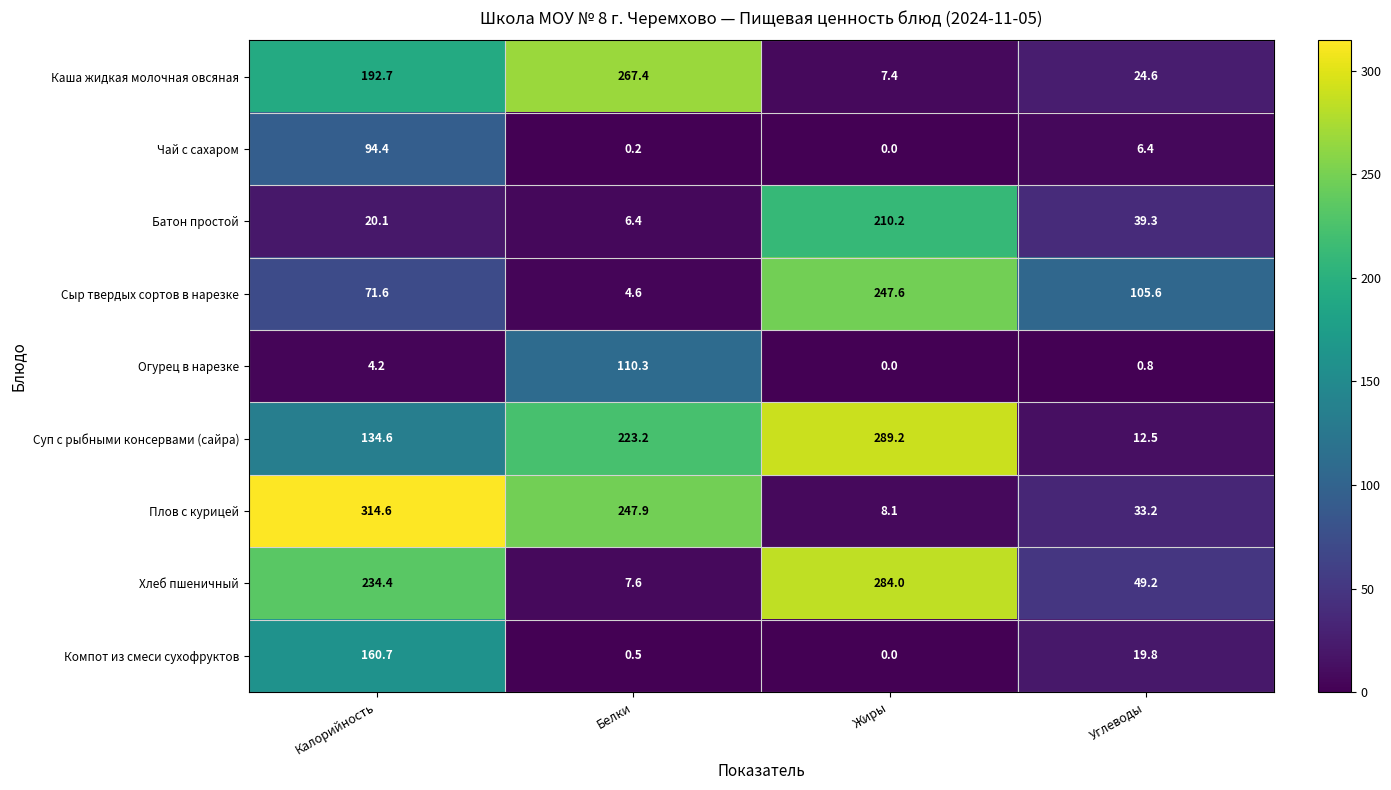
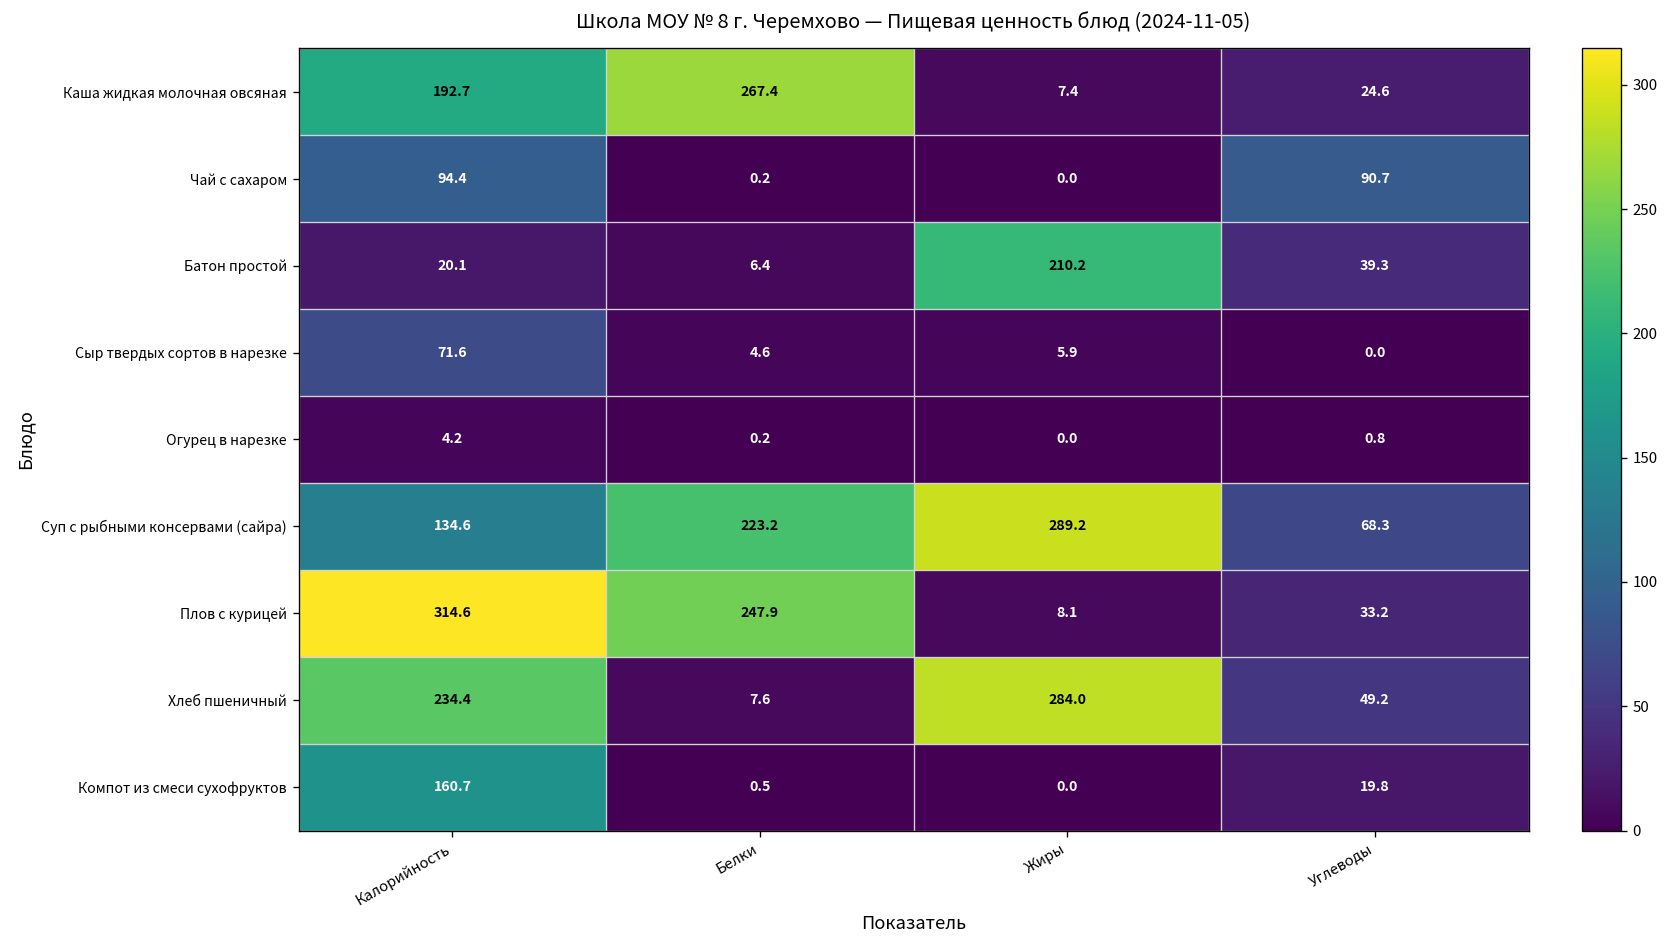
  {
    "Каша жидкая молочная овсяная": {
      "Калорийность": 192.7,
      "Белки": 267.4,
      "Жиры": 7.4,
      "Углеводы": 24.6
    },
    "Чай с сахаром": {
      "Калорийность": 94.4,
      "Белки": 0.2,
      "Жиры": 0.0,
-     "Углеводы": 6.4
+     "Углеводы": 90.7
    },
    "Батон простой": {
      "Калорийность": 20.1,
      "Белки": 6.4,
      "Жиры": 210.2,
      "Углеводы": 39.3
    },
    "Сыр твердых сортов в нарезке": {
      "Калорийность": 71.6,
      "Белки": 4.6,
-     "Жиры": 247.6,
-     "Углеводы": 105.6
+     "Жиры": 5.9,
+     "Углеводы": 0.0
    },
    "Огурец в нарезке": {
      "Калорийность": 4.2,
-     "Белки": 110.3,
+     "Белки": 0.2,
      "Жиры": 0.0,
      "Углеводы": 0.8
    },
    "Суп с рыбными консервами (сайра)": {
      "Калорийность": 134.6,
      "Белки": 223.2,
      "Жиры": 289.2,
-     "Углеводы": 12.5
+     "Углеводы": 68.3
    },
    "Плов с курицей": {
      "Калорийность": 314.6,
      "Белки": 247.9,
      "Жиры": 8.1,
      "Углеводы": 33.2
    },
    "Хлеб пшеничный": {
      "Калорийность": 234.4,
      "Белки": 7.6,
      "Жиры": 284.0,
      "Углеводы": 49.2
    },
    "Компот из смеси сухофруктов": {
      "Калорийность": 160.7,
      "Белки": 0.5,
      "Жиры": 0.0,
      "Углеводы": 19.8
    }
  }
